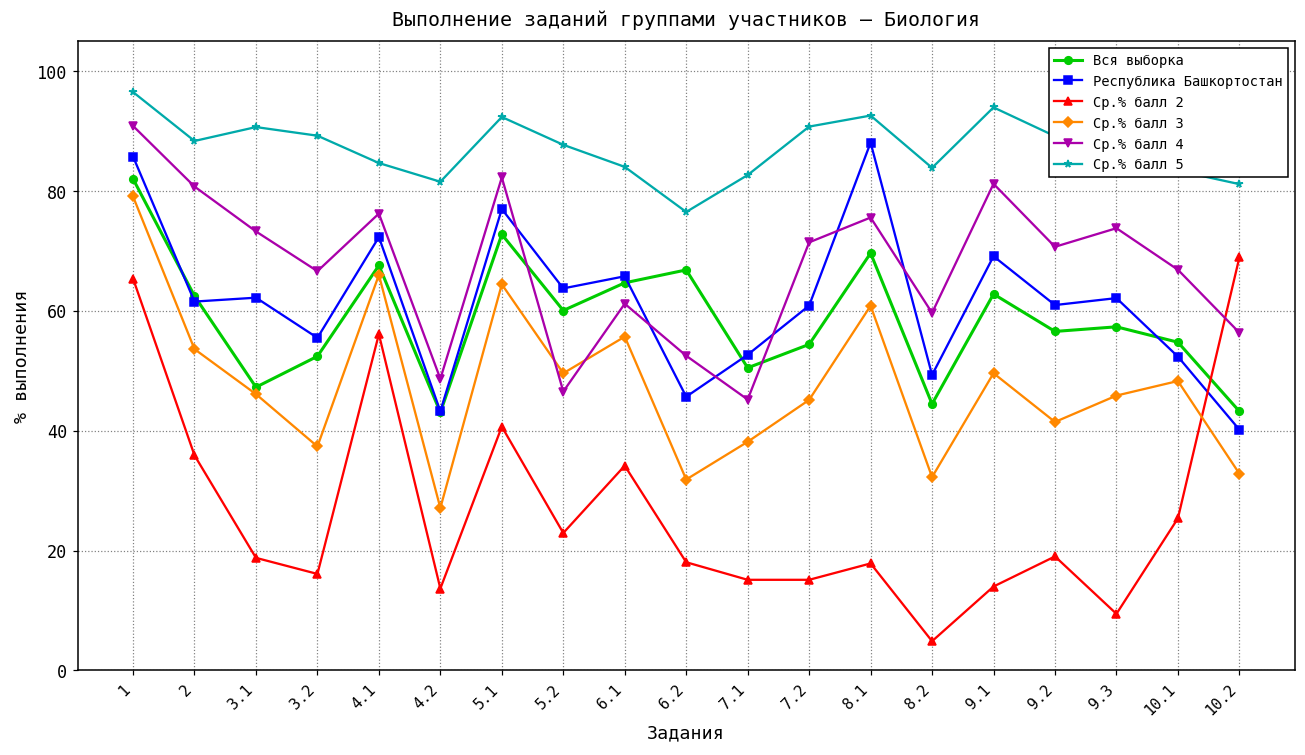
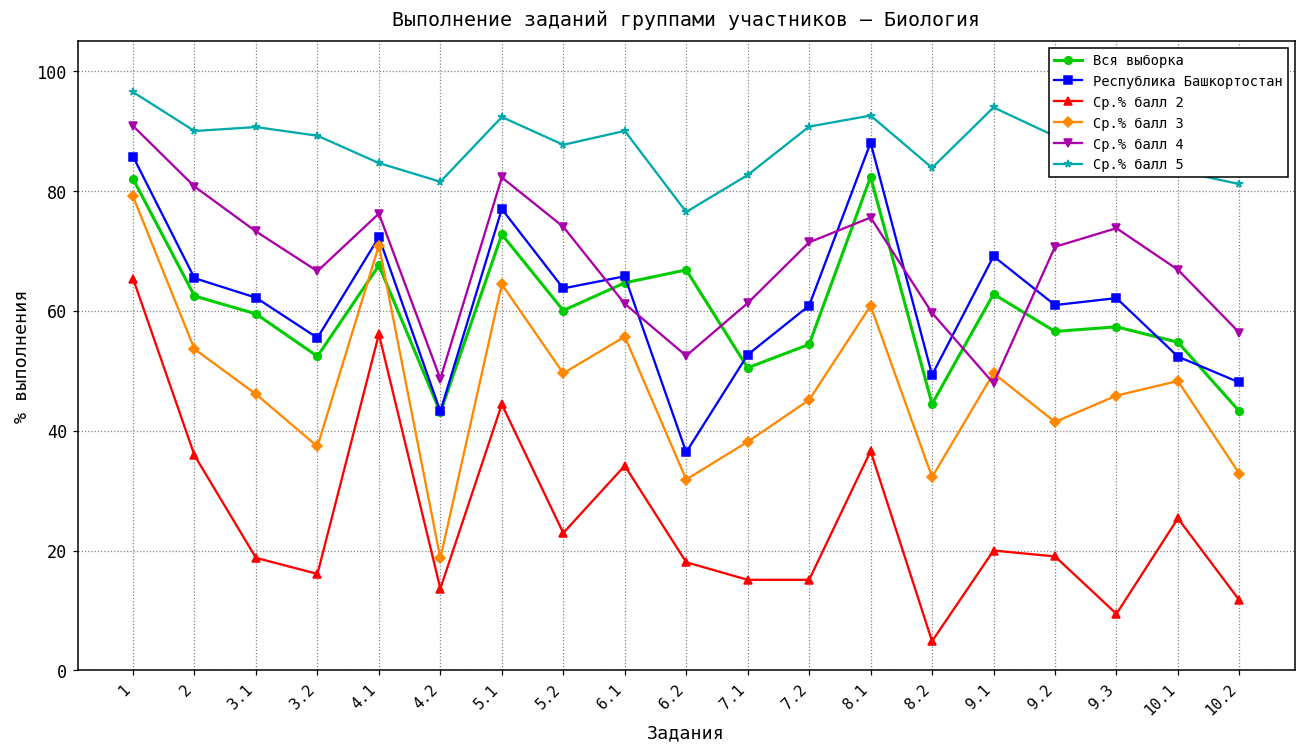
  {
    "Вся выборка": {
      "1": 82,
      "2": 62,
-     "3.1": 47,
+     "3.1": 59,
      "3.2": 52,
      "4.1": 68,
      "5.1": 73,
      "5.2": 60,
      "6.1": 65,
      "6.2": 67,
      "7.1": 50,
      "7.2": 54,
-     "8.1": 70,
+     "8.1": 82,
      "8.2": 44,
      "9.1": 63,
      "9.2": 57,
      "9.3": 57,
      "10.1": 55,
      "10.2": 43
    },
    "Республика Башкортостан": {
      "1": 86,
-     "2": 62,
+     "2": 65,
      "3.1": 62,
      "3.2": 55,
      "4.1": 72,
      "5.1": 77,
      "5.2": 64,
      "6.1": 66,
-     "6.2": 46,
+     "6.2": 36,
      "7.1": 53,
      "7.2": 61,
      "8.1": 88,
      "8.2": 49,
      "9.1": 69,
      "9.2": 61,
      "9.3": 62,
      "10.1": 52,
-     "10.2": 40
+     "10.2": 48
    },
    "Ср.% балл 2": {
      "1": 65,
      "2": 36,
      "3.1": 19,
      "3.2": 16,
      "4.1": 56,
      "4.2": 14,
-     "5.1": 41,
+     "5.1": 44,
      "5.2": 23,
      "6.1": 34,
      "6.2": 18,
      "7.1": 15,
      "7.2": 15,
-     "8.1": 18,
+     "8.1": 37,
      "8.2": 5,
-     "9.1": 14,
+     "9.1": 20,
      "9.2": 19,
      "9.3": 9,
      "10.1": 25,
-     "10.2": 69
+     "10.2": 12
    },
    "Ср.% балл 3": {
      "1": 79,
      "2": 54,
      "3.1": 46,
      "3.2": 37,
-     "4.1": 66,
-     "4.2": 27,
+     "4.1": 71,
+     "4.2": 19,
      "5.1": 64,
      "5.2": 50,
      "6.1": 56,
      "6.2": 32,
      "7.1": 38,
      "7.2": 45,
      "8.1": 61,
      "8.2": 32,
      "9.1": 50,
      "9.2": 41,
      "9.3": 46,
      "10.1": 48,
      "10.2": 33
    },
    "Ср.% балл 4": {
      "1": 91,
      "2": 81,
      "3.1": 73,
      "3.2": 67,
      "4.1": 76,
      "4.2": 49,
      "5.1": 82,
-     "5.2": 47,
+     "5.2": 74,
      "6.1": 61,
      "6.2": 52,
-     "7.1": 45,
+     "7.1": 61,
      "7.2": 71,
      "8.1": 76,
      "8.2": 60,
-     "9.1": 81,
+     "9.1": 48,
      "9.2": 71,
      "9.3": 74,
      "10.1": 67,
      "10.2": 56
    },
    "Ср.% балл 5": {
      "1": 96,
-     "2": 88,
+     "2": 90,
      "3.1": 91,
      "3.2": 89,
      "4.1": 85,
      "4.2": 82,
      "5.1": 92,
      "5.2": 88,
-     "6.1": 84,
+     "6.1": 90,
      "6.2": 76,
      "7.1": 83,
      "7.2": 91,
      "8.1": 93,
      "8.2": 84,
      "9.1": 94,
      "10.2": 81
    }
  }
